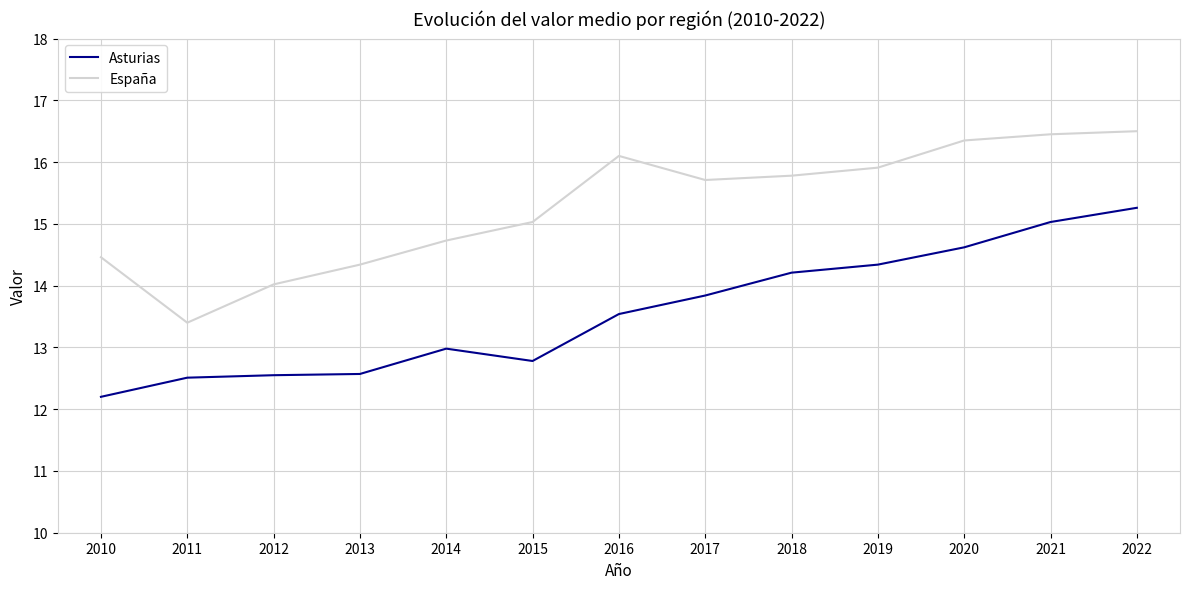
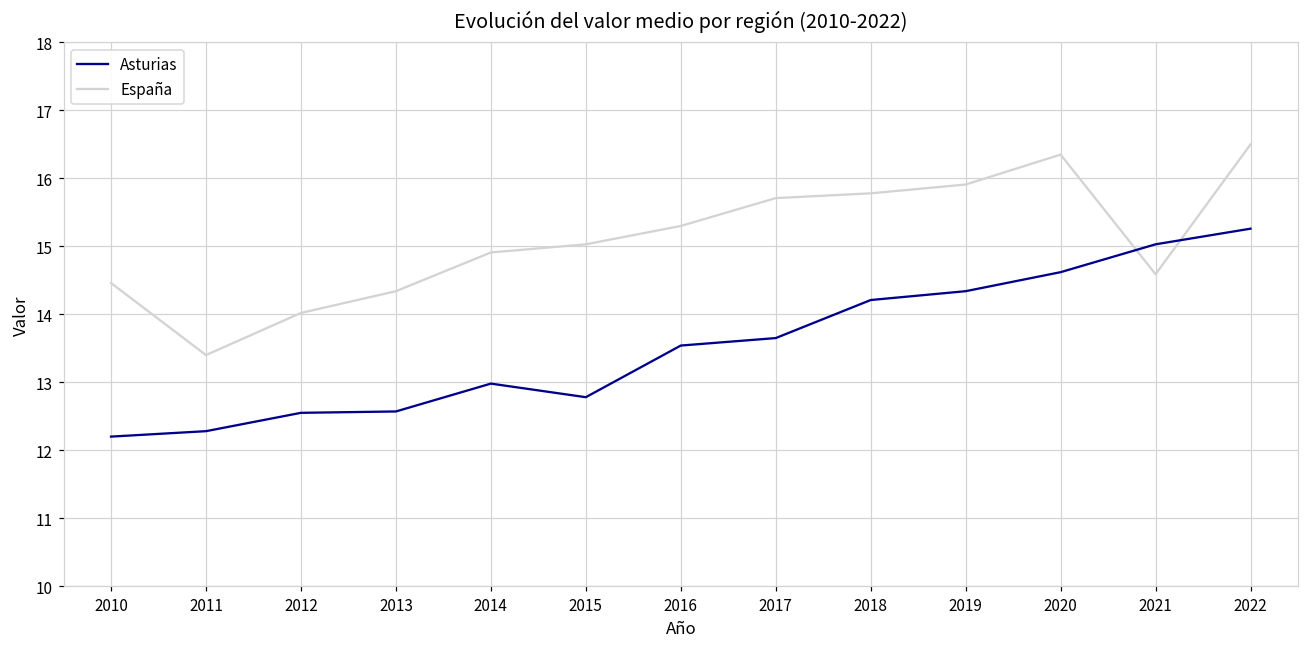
  {
    "Asturias": {
      "2010": 12.2,
-     "2011": 12.5,
+     "2011": 12.3,
      "2012": 12.6,
      "2013": 12.6,
      "2014": 13.0,
      "2015": 12.8,
      "2016": 13.5,
-     "2017": 13.8,
+     "2017": 13.7,
      "2018": 14.2,
      "2019": 14.3,
      "2020": 14.6,
      "2021": 15.0,
      "2022": 15.3
    },
    "España": {
      "2010": 14.5,
      "2011": 13.4,
      "2012": 14.0,
      "2013": 14.3,
-     "2014": 14.7,
+     "2014": 14.9,
      "2015": 15.0,
-     "2016": 16.1,
+     "2016": 15.3,
      "2017": 15.7,
      "2018": 15.8,
      "2019": 15.9,
      "2020": 16.4,
-     "2021": 16.5,
+     "2021": 14.6,
      "2022": 16.5
    }
  }
